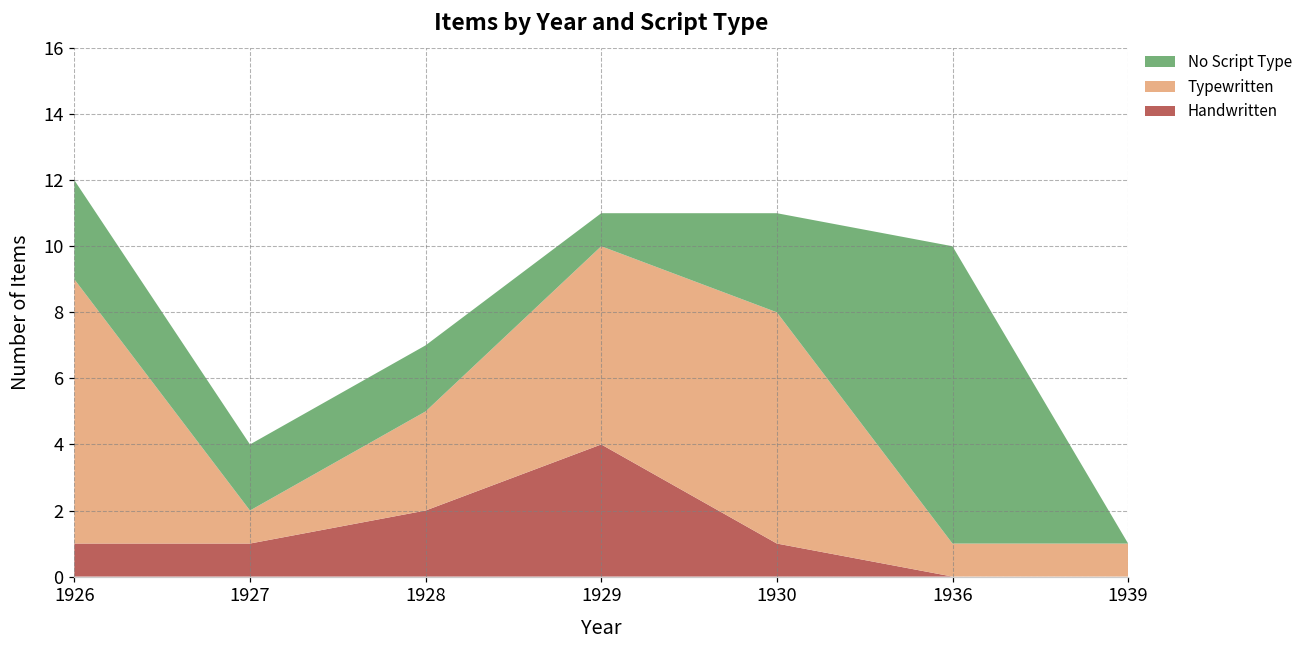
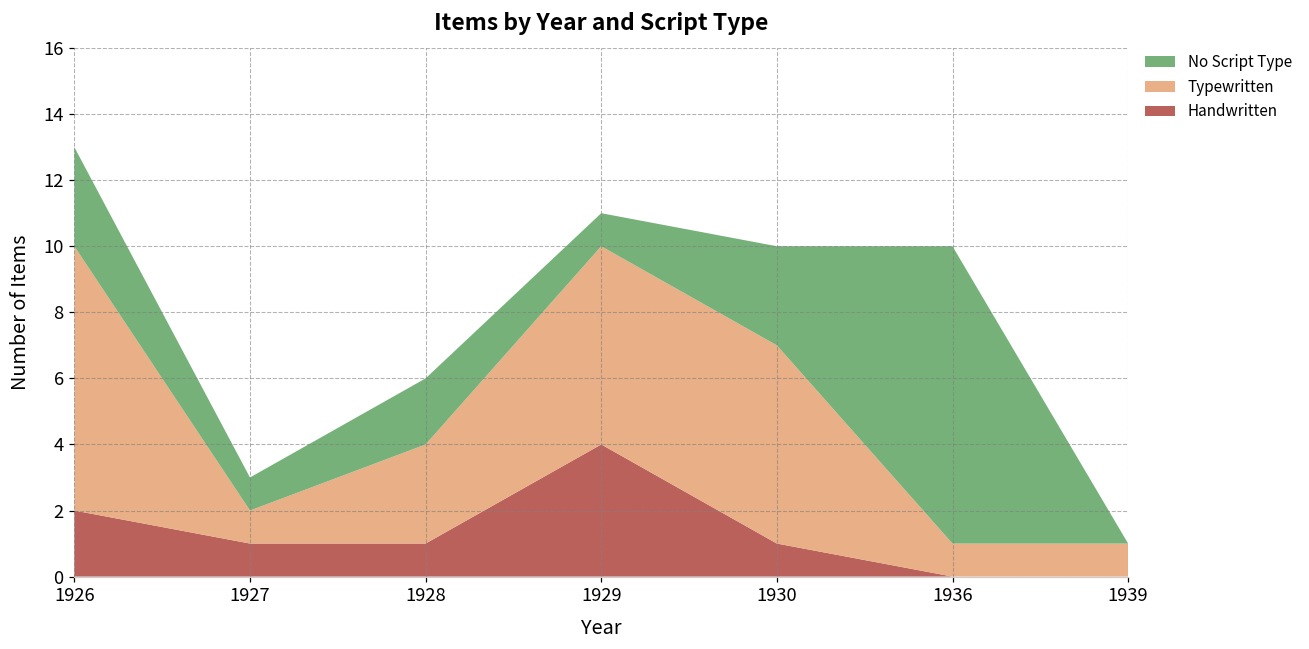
  {
    "Handwritten": {
-     "1926": 1,
+     "1926": 2,
      "1927": 1,
-     "1928": 2,
+     "1928": 1,
      "1929": 4,
      "1930": 1,
      "1936": 0,
      "1939": 0
    },
    "Typewritten": {
      "1926": 8,
      "1927": 1,
      "1928": 3,
      "1929": 6,
-     "1930": 7,
+     "1930": 6,
      "1936": 1
    },
    "No Script Type": {
      "1926": 3,
-     "1927": 2,
+     "1927": 1,
      "1928": 2,
      "1929": 1,
      "1930": 3,
      "1936": 9
    }
  }
